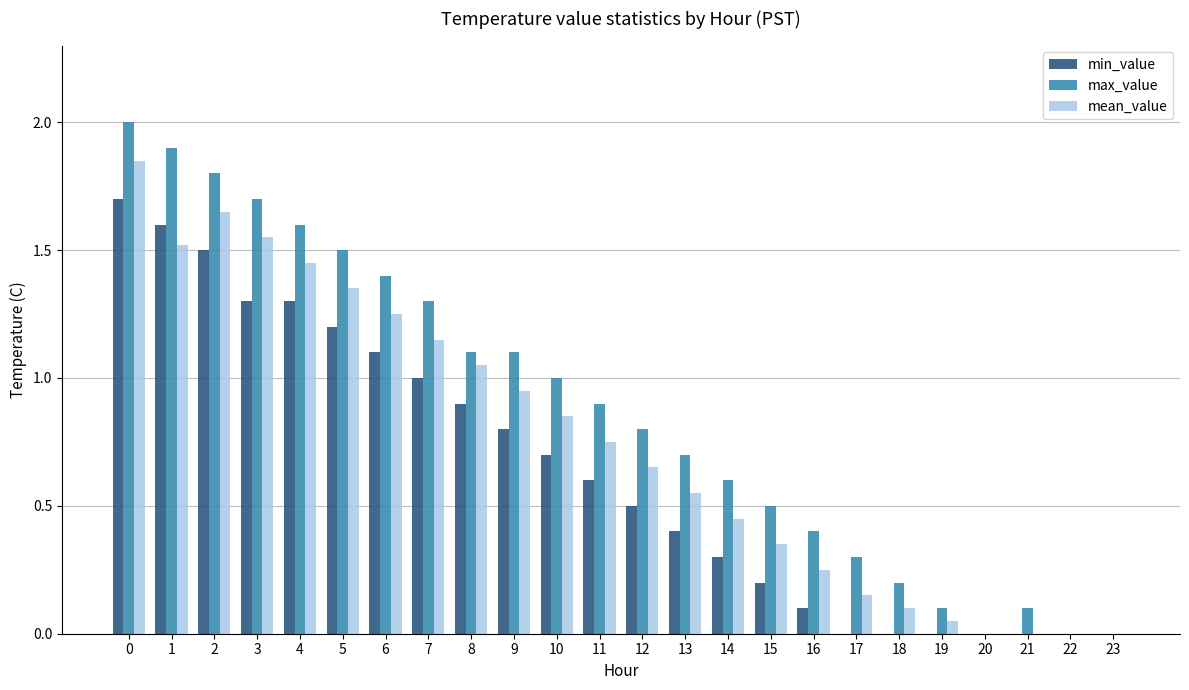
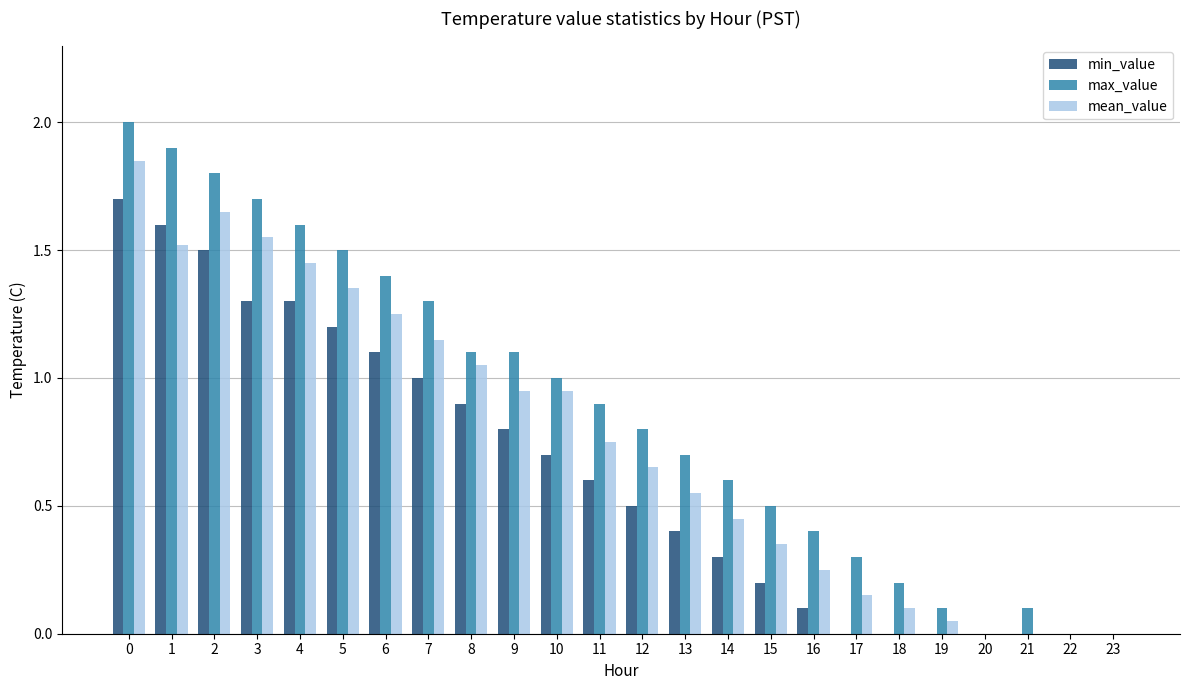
  {
    "min_value": {
      "0": 1.70,
      "1": 1.60,
      "2": 1.50,
      "3": 1.30,
      "4": 1.30,
      "5": 1.20,
      "6": 1.10,
      "7": 1.00,
      "8": 0.90,
      "9": 0.80,
      "10": 0.70,
      "11": 0.60,
      "12": 0.50,
      "13": 0.40,
      "14": 0.30,
      "15": 0.20,
      "16": 0.10,
      "17": 0.00,
      "18": 0.00,
      "19": 0.00,
      "20": 0.00,
      "21": 0.00,
      "22": 0.00,
      "23": 0.00
    },
    "max_value": {
      "0": 2.00,
      "1": 1.90,
      "2": 1.80,
      "3": 1.70,
      "4": 1.60,
      "5": 1.50,
      "6": 1.40,
      "7": 1.30,
      "8": 1.10,
      "9": 1.10,
      "10": 1.00,
      "11": 0.90,
      "12": 0.80,
      "13": 0.70,
      "14": 0.60,
      "15": 0.50,
      "16": 0.40,
      "17": 0.30,
      "18": 0.20,
      "19": 0.10,
      "20": 0.00,
      "21": 0.10,
      "22": 0.00,
      "23": 0.00
    },
    "mean_value": {
      "0": 1.85,
      "1": 1.52,
      "2": 1.65,
      "3": 1.55,
      "4": 1.45,
      "5": 1.35,
      "6": 1.25,
      "7": 1.15,
      "8": 1.05,
      "9": 0.95,
-     "10": 0.85,
+     "10": 0.95,
      "11": 0.75,
      "12": 0.65,
      "13": 0.55,
      "14": 0.45,
      "15": 0.35,
      "16": 0.25,
      "17": 0.15,
      "18": 0.10,
      "19": 0.05,
      "20": 0.00,
      "21": 0.00,
      "22": 0.00,
      "23": 0.00
    }
  }
